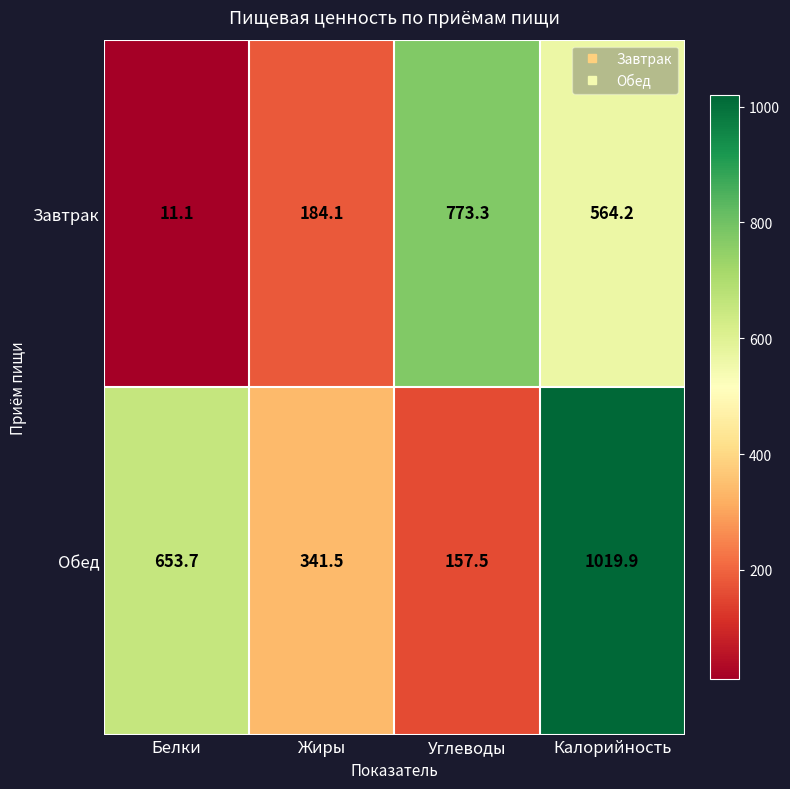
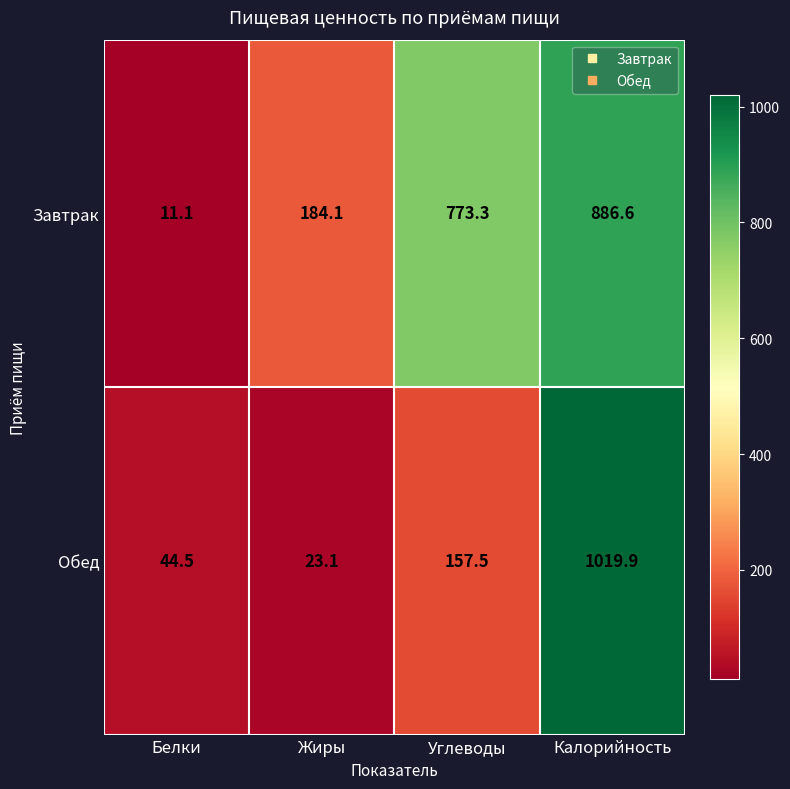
  {
    "Завтрак": {
      "Белки": 11.1,
      "Жиры": 184.1,
      "Углеводы": 773.3,
-     "Калорийность": 564.2
+     "Калорийность": 886.6
    },
    "Обед": {
-     "Белки": 653.7,
-     "Жиры": 341.5,
+     "Белки": 44.5,
+     "Жиры": 23.1,
      "Углеводы": 157.5,
      "Калорийность": 1019.9
    }
  }
